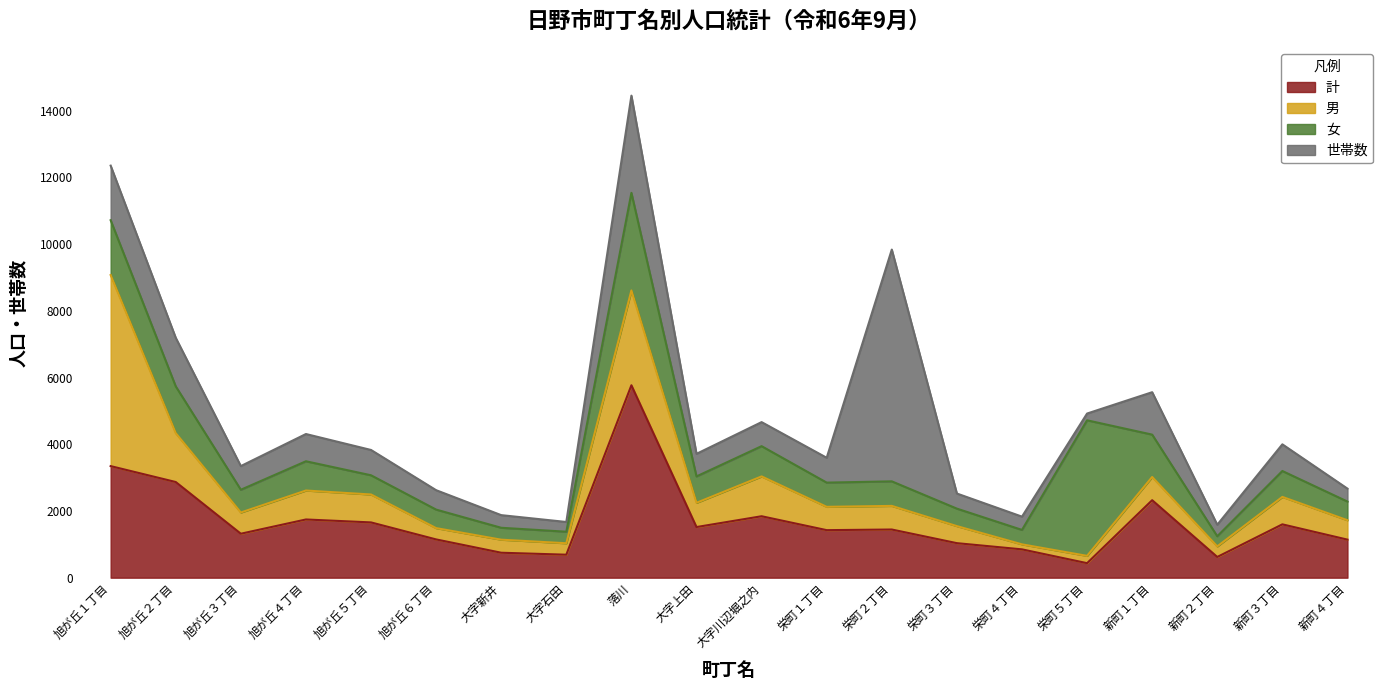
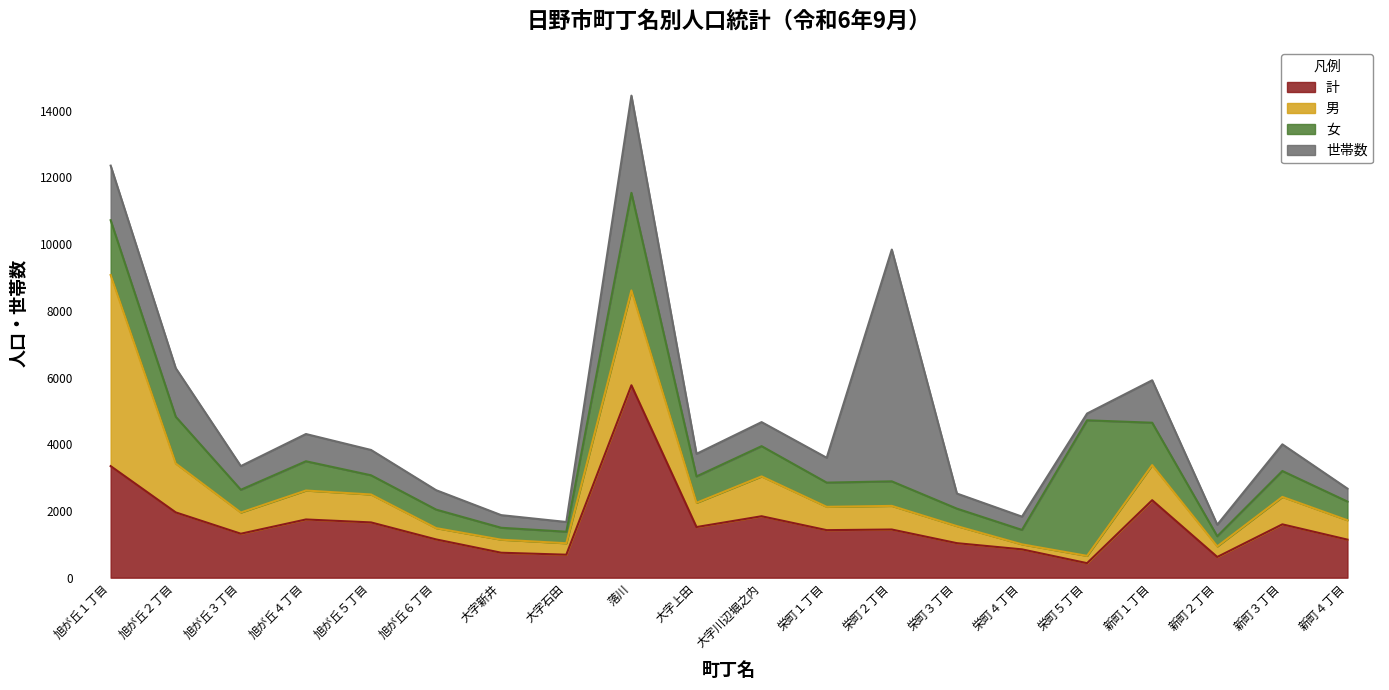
  {
    "計": {
      "旭が丘１丁目": 3300,
-     "旭が丘２丁目": 2900,
+     "旭が丘２丁目": 2000,
      "旭が丘３丁目": 1300,
      "旭が丘４丁目": 1700,
      "旭が丘５丁目": 1700,
      "旭が丘６丁目": 1100,
      "大字新井": 700,
      "大字石田": 700,
      "落川": 5800,
      "大字上田": 1500,
      "大字川辺堀之内": 1800,
      "栄町１丁目": 1400,
      "栄町２丁目": 1400,
      "栄町３丁目": 1000,
      "栄町４丁目": 800,
      "栄町５丁目": 400,
      "新町１丁目": 2300,
      "新町２丁目": 600,
      "新町３丁目": 1600,
      "新町４丁目": 1100
    },
    "男": {
      "旭が丘１丁目": 5700,
      "旭が丘２丁目": 1500,
      "旭が丘３丁目": 600,
      "旭が丘４丁目": 900,
      "旭が丘５丁目": 800,
      "旭が丘６丁目": 300,
      "大字新井": 400,
      "大字石田": 300,
      "落川": 2800,
      "大字上田": 700,
      "大字川辺堀之内": 1200,
      "栄町１丁目": 700,
      "栄町２丁目": 700,
      "栄町３丁目": 500,
      "栄町４丁目": 200,
      "栄町５丁目": 200,
-     "新町１丁目": 700,
+     "新町１丁目": 1100,
      "新町２丁目": 300,
      "新町３丁目": 800,
      "新町４丁目": 600
    },
    "女": {
      "旭が丘１丁目": 1600,
      "旭が丘２丁目": 1400,
      "旭が丘３丁目": 700,
      "旭が丘４丁目": 900,
      "旭が丘５丁目": 600,
      "旭が丘６丁目": 600,
      "大字新井": 400,
      "大字石田": 300,
      "落川": 2900,
      "大字上田": 800,
      "大字川辺堀之内": 900,
      "栄町１丁目": 700,
      "栄町２丁目": 700,
      "栄町３丁目": 500,
      "栄町４丁目": 400,
      "栄町５丁目": 4100,
      "新町１丁目": 1300,
      "新町２丁目": 300,
      "新町３丁目": 800,
      "新町４丁目": 600
    },
    "世帯数": {
      "旭が丘１丁目": 1600,
      "旭が丘２丁目": 1500,
      "旭が丘３丁目": 700,
      "旭が丘４丁目": 800,
      "旭が丘５丁目": 800,
      "旭が丘６丁目": 600,
      "大字新井": 400,
      "大字石田": 300,
      "落川": 2900,
      "大字上田": 700,
      "大字川辺堀之内": 700,
      "栄町１丁目": 700,
      "栄町２丁目": 6900,
      "栄町３丁目": 500,
      "栄町４丁目": 400,
      "栄町５丁目": 200,
      "新町１丁目": 1300,
      "新町２丁目": 300,
      "新町３丁目": 800,
      "新町４丁目": 400
    }
  }
